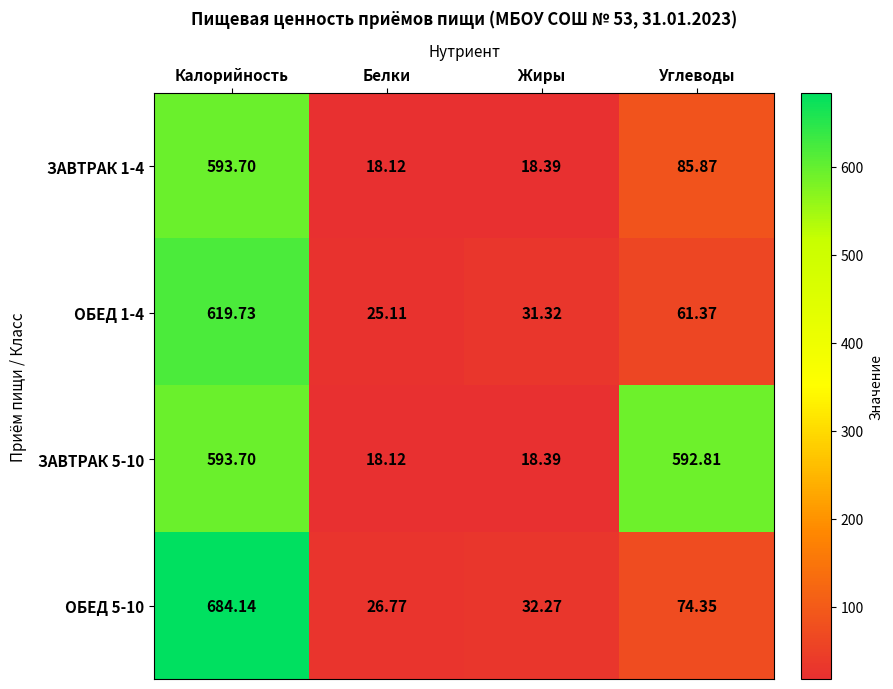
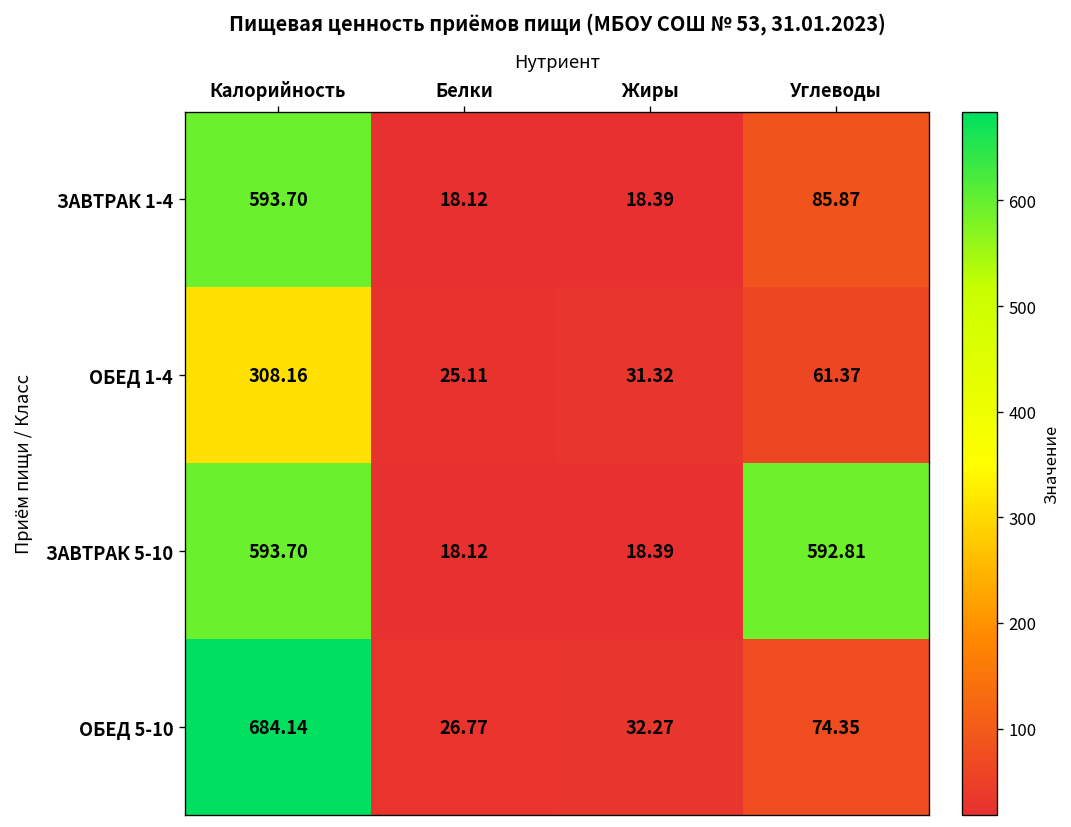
  {
    "ЗАВТРАК 1-4": {
      "Калорийность": 593.70,
      "Белки": 18.12,
      "Жиры": 18.39,
      "Углеводы": 85.87
    },
    "ОБЕД 1-4": {
-     "Калорийность": 619.73,
+     "Калорийность": 308.16,
      "Белки": 25.11,
      "Жиры": 31.32,
      "Углеводы": 61.37
    },
    "ЗАВТРАК 5-10": {
      "Калорийность": 593.70,
      "Белки": 18.12,
      "Жиры": 18.39,
      "Углеводы": 592.81
    },
    "ОБЕД 5-10": {
      "Калорийность": 684.14,
      "Белки": 26.77,
      "Жиры": 32.27,
      "Углеводы": 74.35
    }
  }
